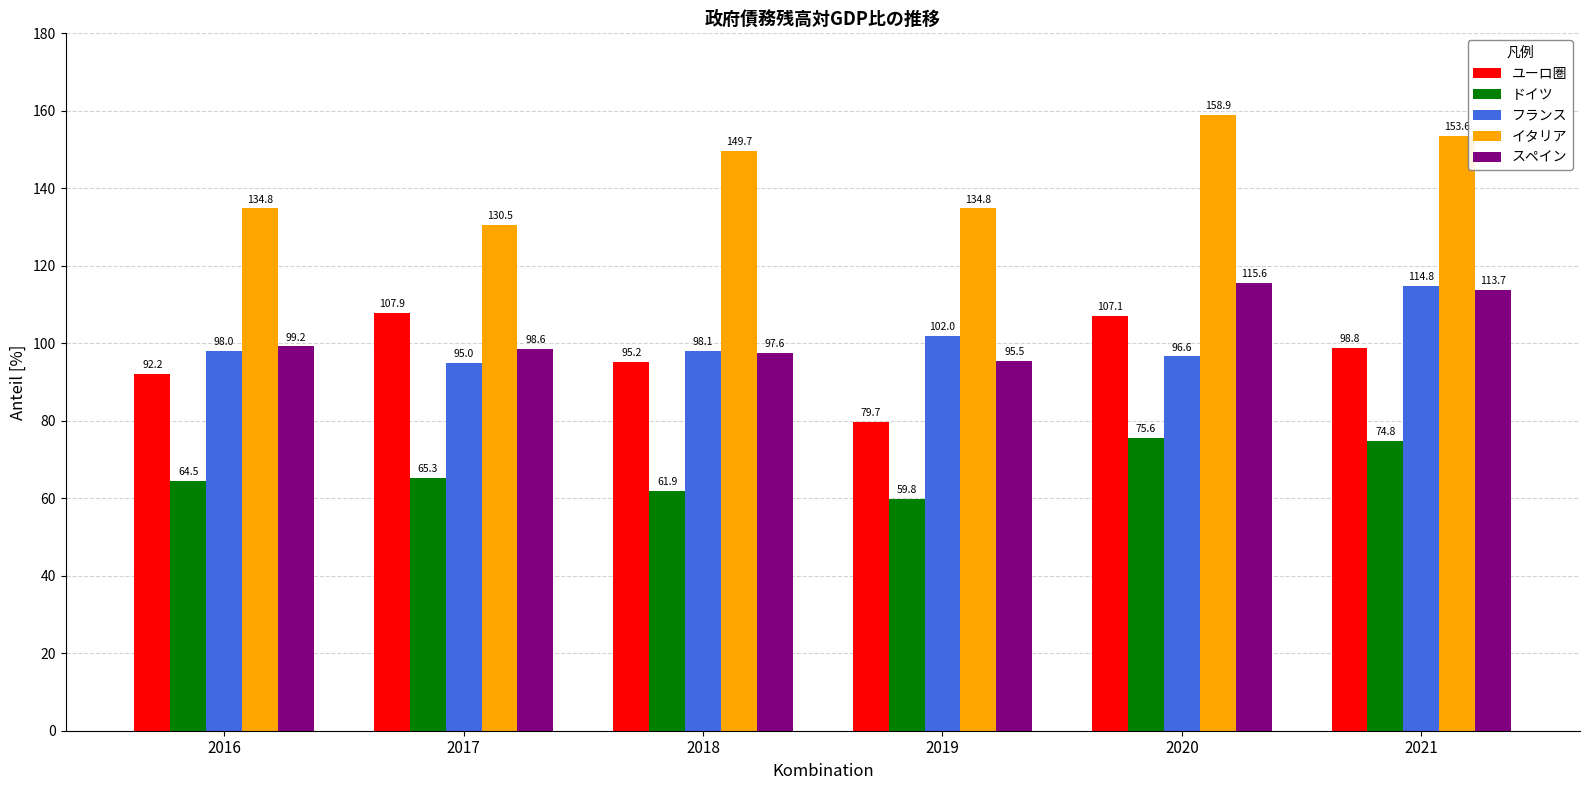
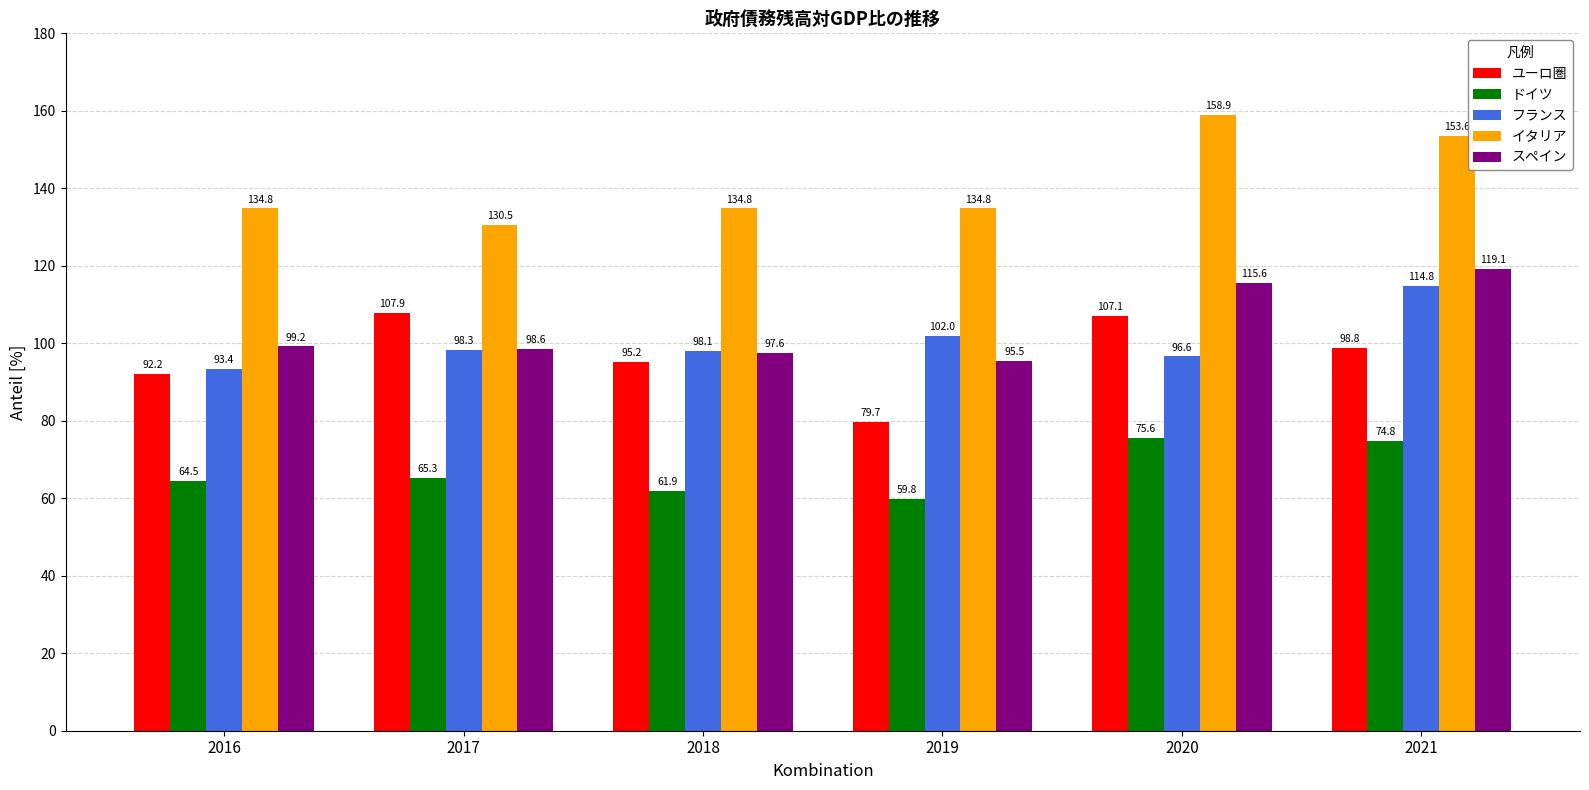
  {
    "ユーロ圏": {
      "2016": 92.2,
      "2017": 107.9,
      "2018": 95.2,
      "2019": 79.7,
      "2020": 107.1,
      "2021": 98.8
    },
    "ドイツ": {
      "2016": 64.5,
      "2017": 65.3,
      "2018": 61.9,
      "2019": 59.8,
      "2020": 75.6,
      "2021": 74.8
    },
    "フランス": {
-     "2016": 98.0,
-     "2017": 95.0,
+     "2016": 93.4,
+     "2017": 98.3,
      "2018": 98.1,
      "2019": 102.0,
      "2020": 96.6,
      "2021": 114.8
    },
    "イタリア": {
      "2016": 134.8,
      "2017": 130.5,
-     "2018": 149.7,
+     "2018": 134.8,
      "2019": 134.8,
      "2020": 158.9
    },
    "スペイン": {
      "2016": 99.2,
      "2017": 98.6,
      "2018": 97.6,
      "2019": 95.5,
      "2020": 115.6,
-     "2021": 113.7
+     "2021": 119.1
    }
  }
